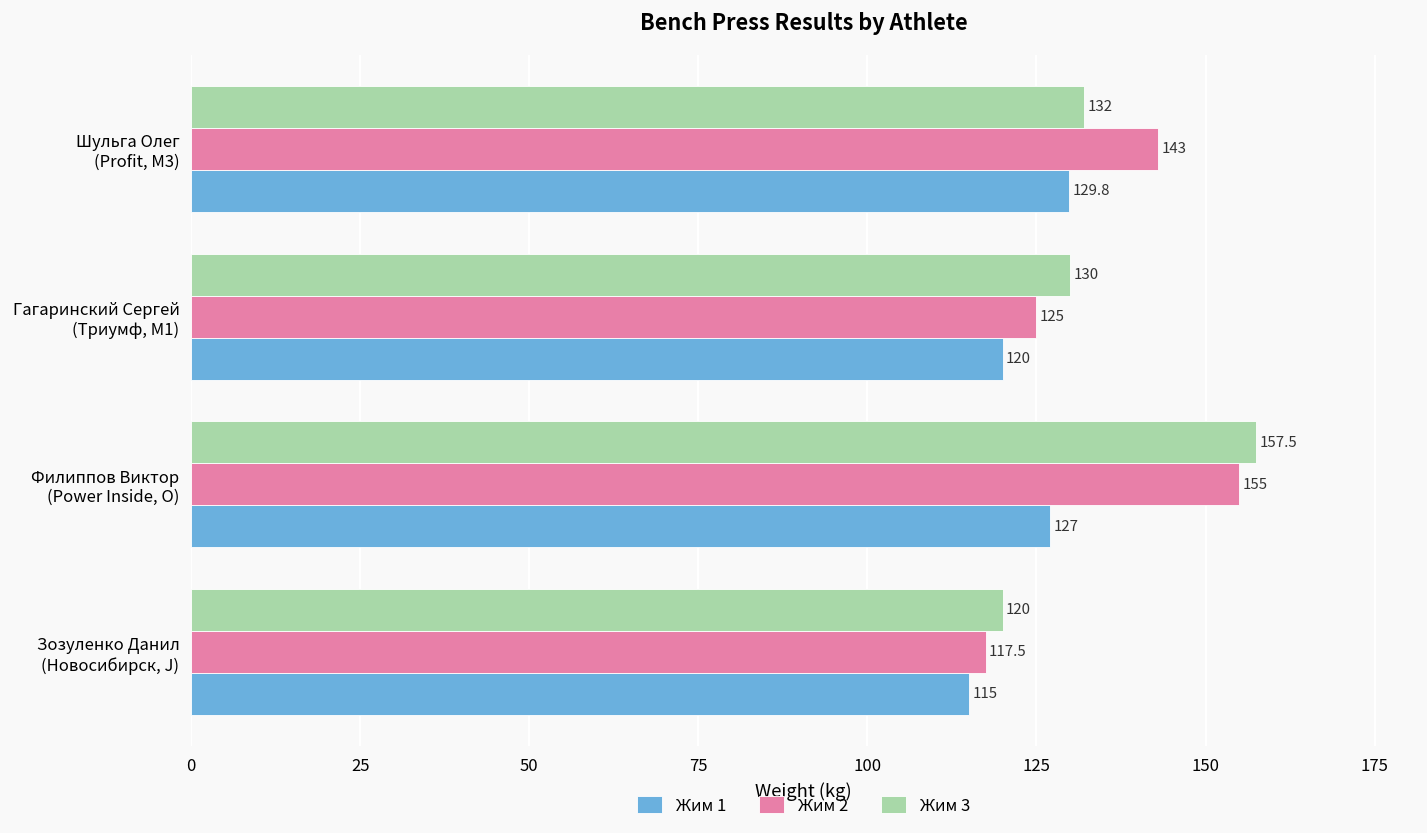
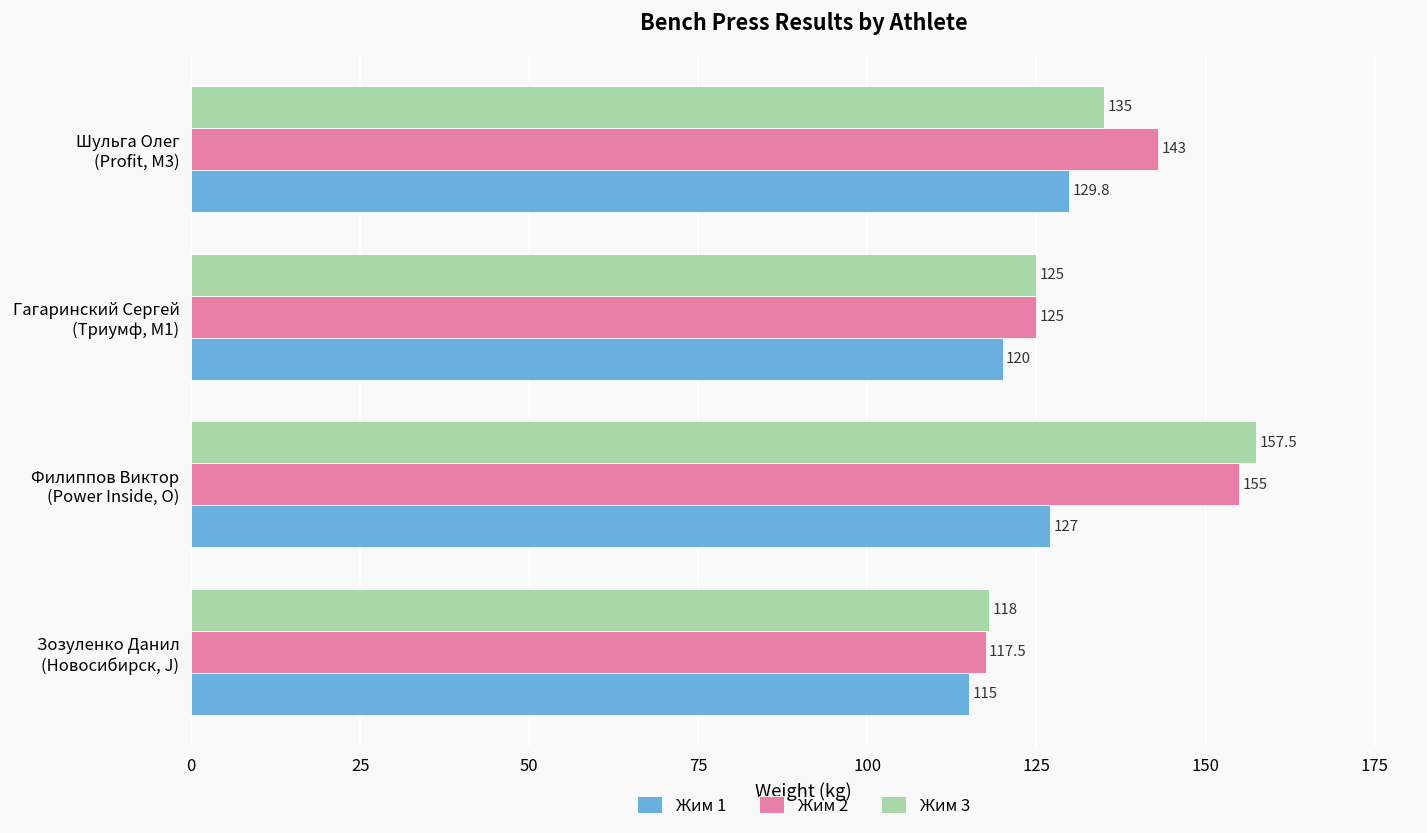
  {
    "Жим 1": {
      "Шульга Олег (Profit, M3)": 129.8,
      "Гагаринский Сергей (Триумф, M1)": 120,
      "Филиппов Виктор (Power Inside, O)": 127,
      "Зозуленко Данил (Новосибирск, J)": 115
    },
    "Жим 2": {
      "Шульга Олег (Profit, M3)": 143,
      "Гагаринский Сергей (Триумф, M1)": 125,
      "Филиппов Виктор (Power Inside, O)": 155,
      "Зозуленко Данил (Новосибирск, J)": 117.5
    },
    "Жим 3": {
-     "Шульга Олег (Profit, M3)": 132,
-     "Гагаринский Сергей (Триумф, M1)": 130,
+     "Шульга Олег (Profit, M3)": 135,
+     "Гагаринский Сергей (Триумф, M1)": 125,
      "Филиппов Виктор (Power Inside, O)": 157.5,
-     "Зозуленко Данил (Новосибирск, J)": 120
+     "Зозуленко Данил (Новосибирск, J)": 118
    }
  }
